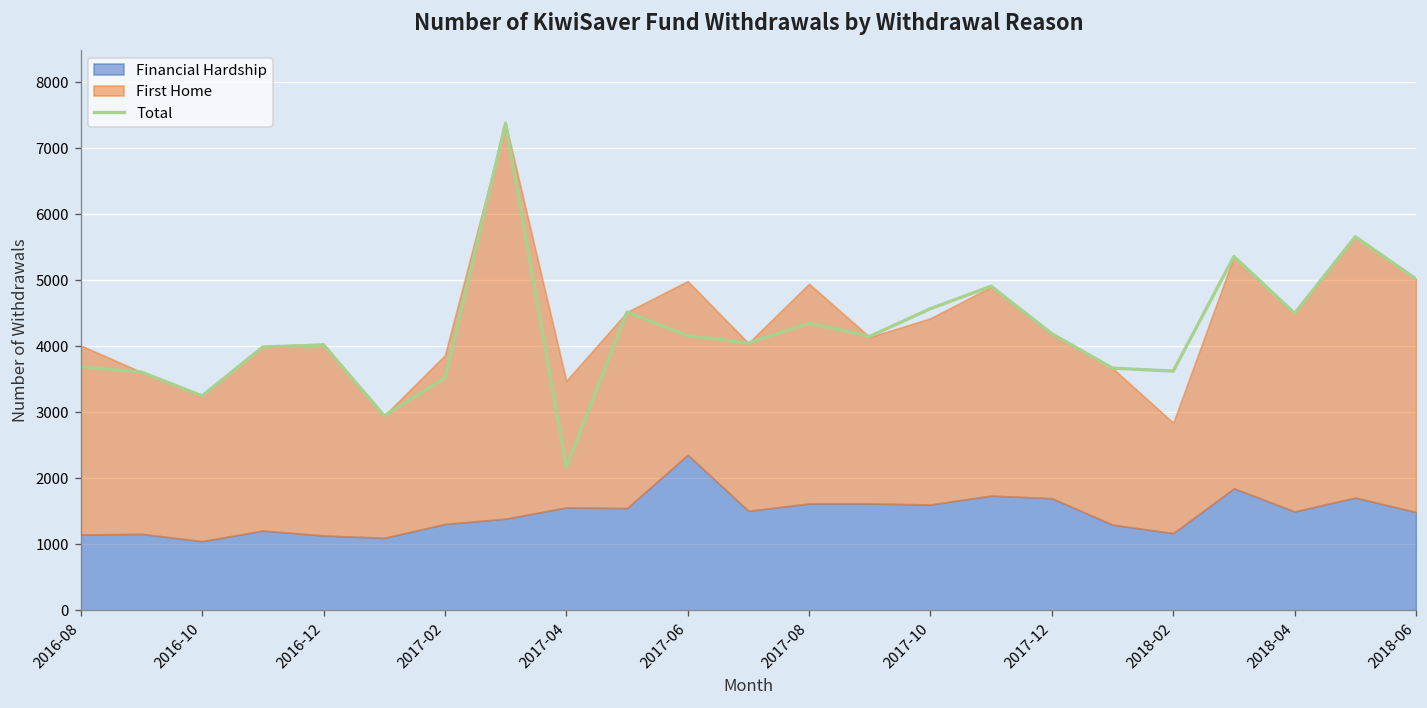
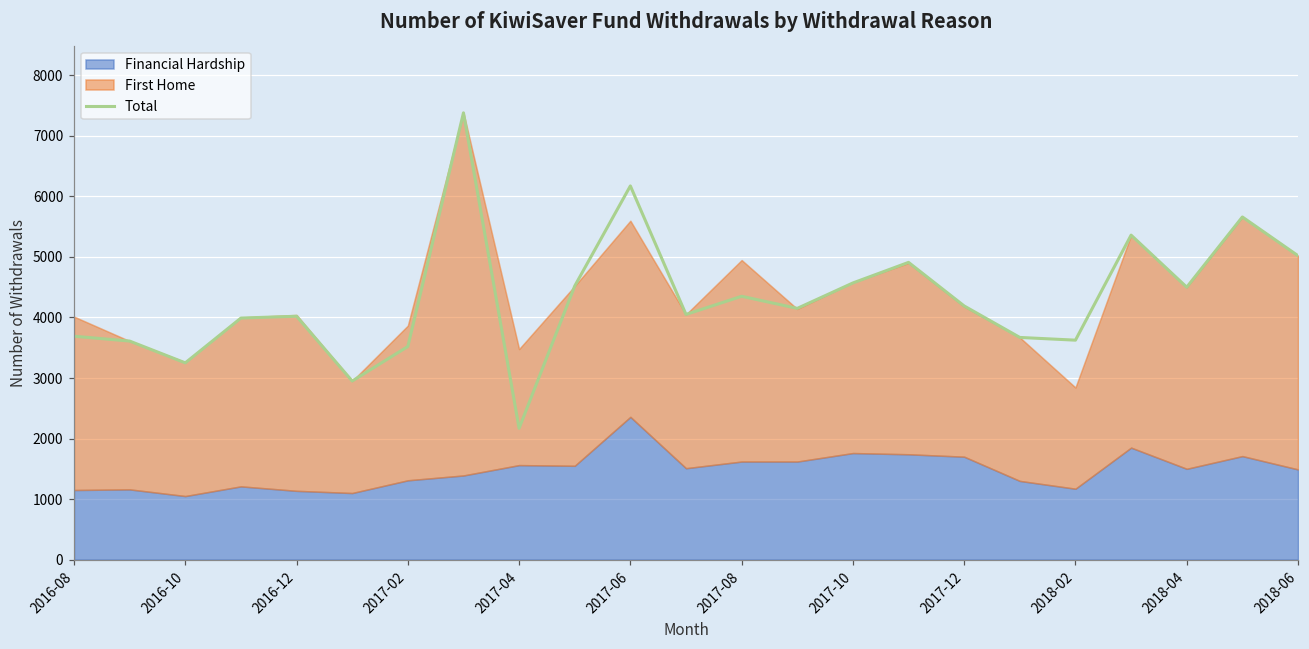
  {
    "Total": {
      "2016-08": 3700,
      "2017-02": 3500,
      "2017-04": 2200,
-     "2017-06": 4200,
+     "2017-06": 6200,
      "2017-08": 4400,
      "2018-02": 3600
    },
    "Financial Hardship": {
      "2016-08": 1200,
      "2016-10": 1100,
      "2016-12": 1100,
      "2017-02": 1300,
      "2017-04": 1600,
      "2017-06": 2400,
      "2017-08": 1600,
-     "2017-10": 1600,
+     "2017-10": 1800,
      "2017-12": 1700,
      "2018-02": 1200,
      "2018-04": 1500,
      "2018-06": 1500
    },
    "First Home": {
      "2016-08": 2900,
      "2017-02": 2600,
      "2017-04": 1900,
-     "2017-06": 2600,
+     "2017-06": 3200,
      "2017-08": 3300,
      "2018-02": 1700
    }
  }
